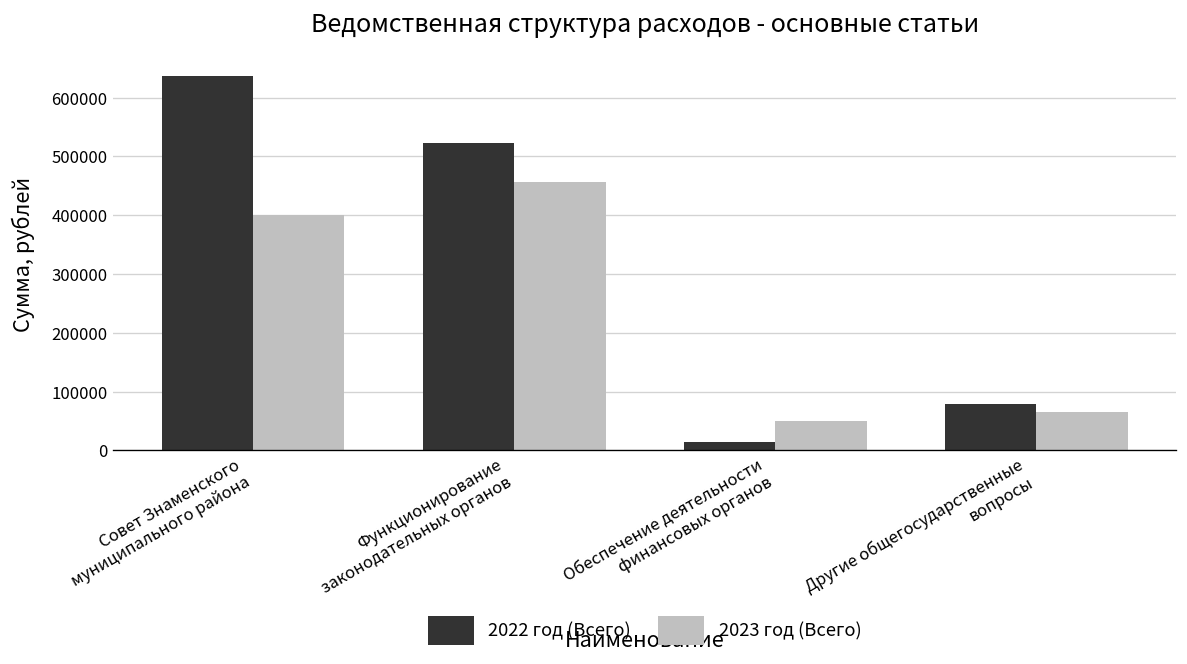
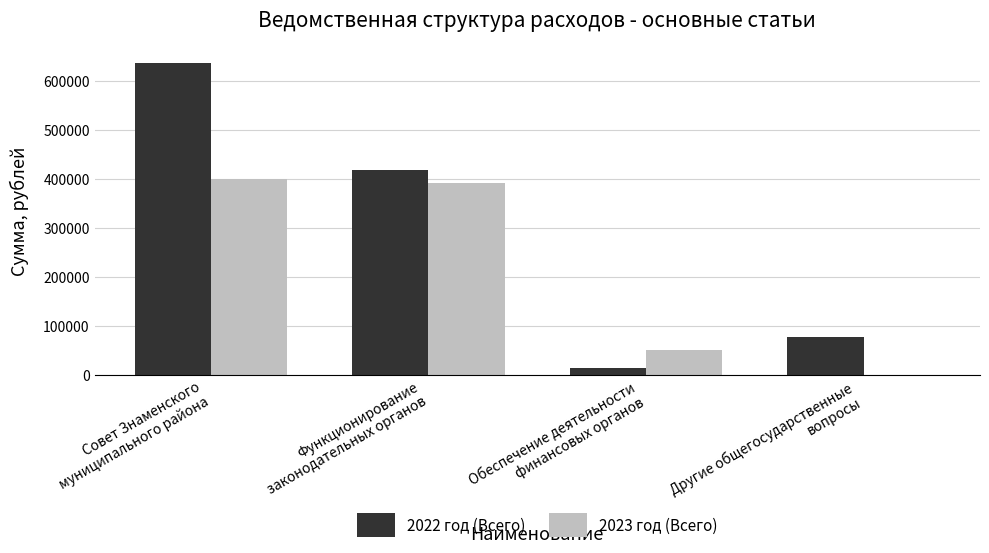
  {
    "2022 год (Всего)": {
      "Совет Знаменского муниципального района": 640000,
-     "Функционирование законодательных органов": 520000,
+     "Функционирование законодательных органов": 420000,
      "Обеспечение деятельности финансовых органов": 20000,
      "Другие общегосударственные вопросы": 80000
    },
    "2023 год (Всего)": {
      "Совет Знаменского муниципального района": 400000,
-     "Функционирование законодательных органов": 460000,
+     "Функционирование законодательных органов": 390000,
      "Обеспечение деятельности финансовых органов": 50000,
-     "Другие общегосударственные вопросы": 60000
+     "Другие общегосударственные вопросы": 0
    }
  }
